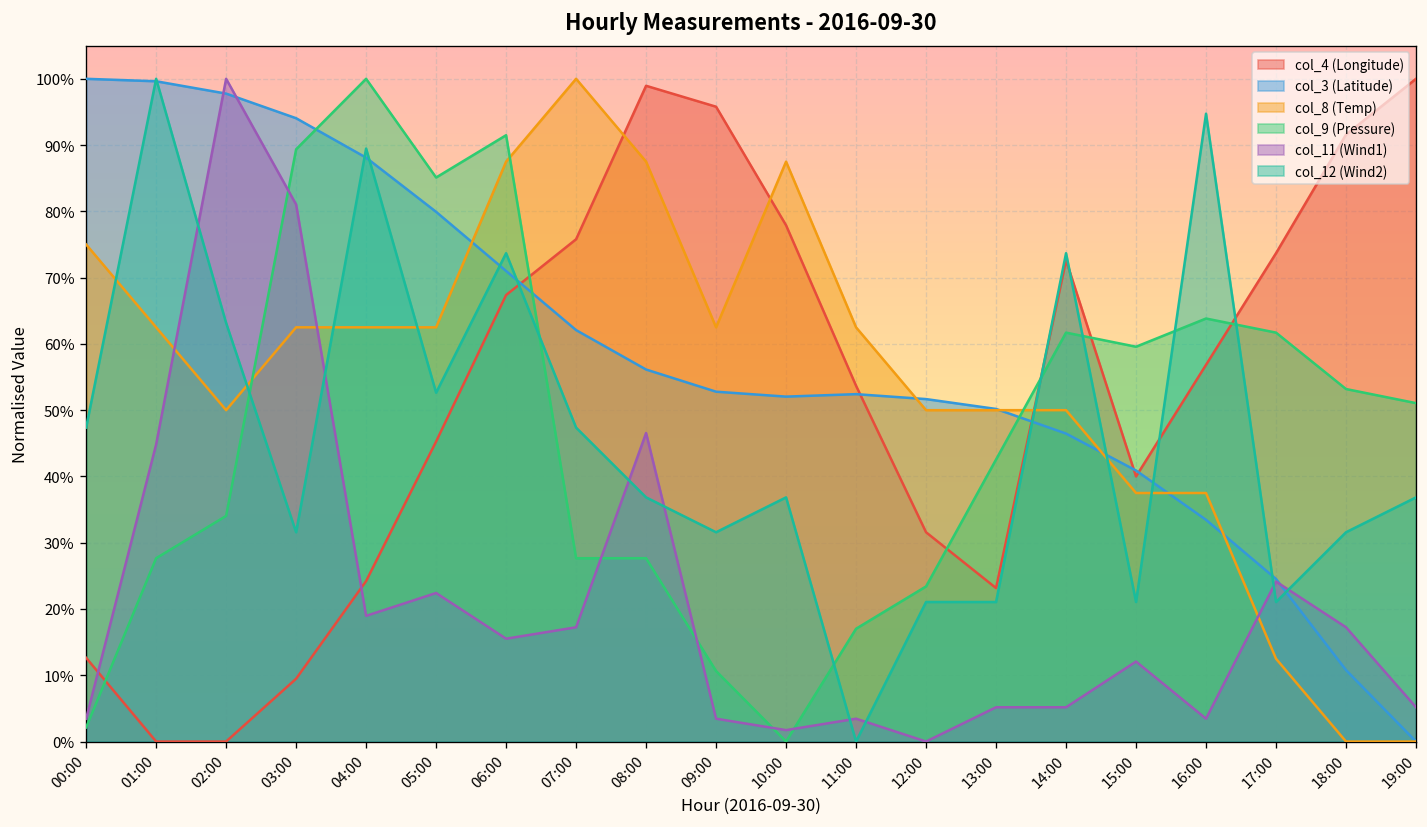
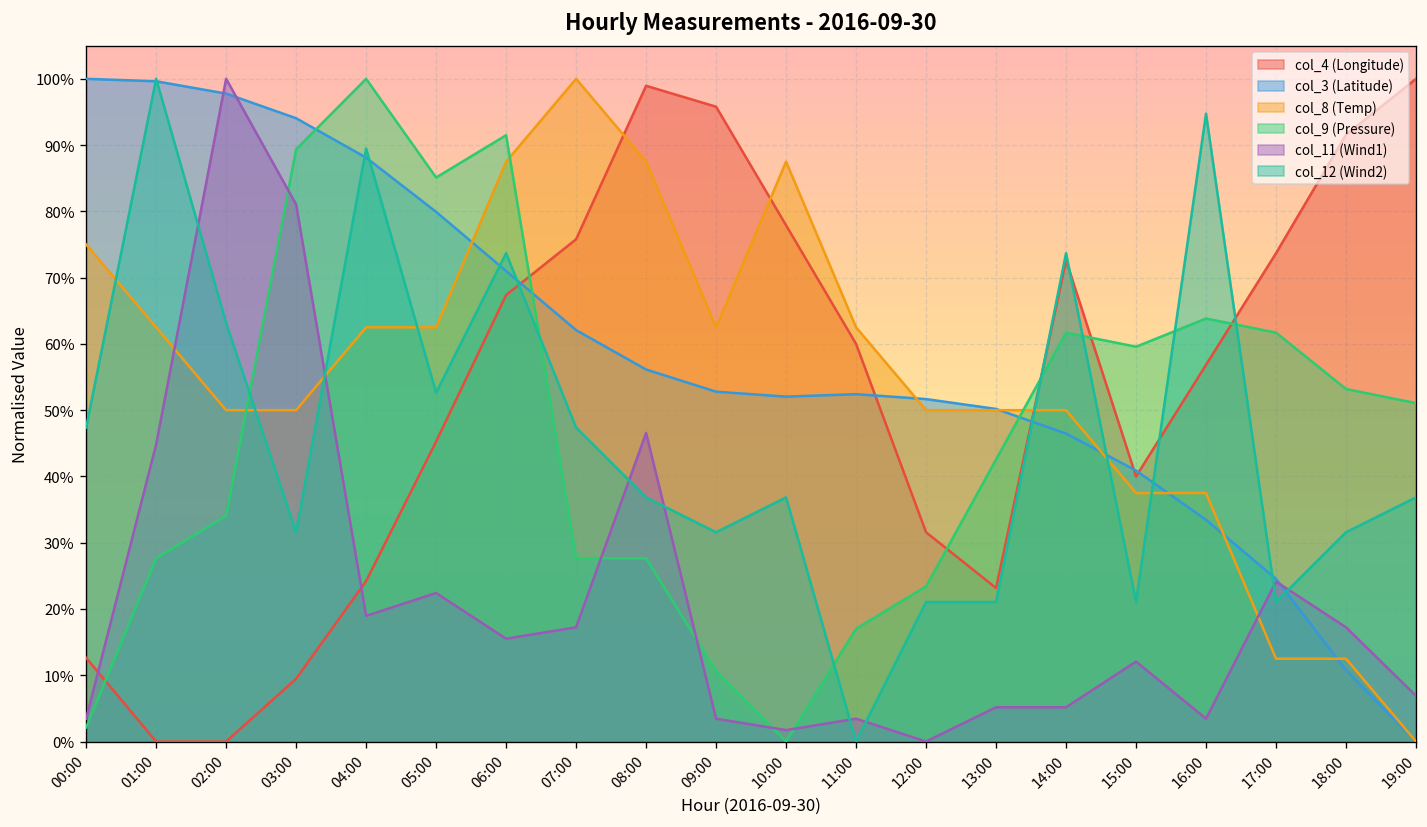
  {
    "col_4 (Longitude)": {
      "00:00": "13%",
      "01:00": "0%",
      "02:00": "0%",
      "03:00": "9%",
      "04:00": "24%",
      "05:00": "45%",
      "06:00": "67%",
      "07:00": "76%",
      "08:00": "99%",
      "09:00": "96%",
      "10:00": "78%",
-     "11:00": "54%",
+     "11:00": "60%",
      "12:00": "32%",
      "13:00": "23%",
      "14:00": "73%",
      "15:00": "40%",
      "16:00": "57%",
      "17:00": "74%",
      "19:00": "100%"
    },
    "col_8 (Temp)": {
      "00:00": "75%",
      "01:00": "62%",
      "02:00": "50%",
-     "03:00": "62%",
+     "03:00": "50%",
      "04:00": "62%",
      "05:00": "62%",
      "06:00": "88%",
      "07:00": "100%",
      "08:00": "88%",
      "09:00": "62%",
      "10:00": "88%",
      "11:00": "62%",
      "12:00": "50%",
      "14:00": "50%",
      "15:00": "37%",
      "16:00": "37%",
      "17:00": "12%",
-     "18:00": "0%"
+     "18:00": "12%"
    },
    "col_11 (Wind1)": {
      "00:00": "3%",
      "01:00": "45%",
      "02:00": "100%",
      "03:00": "81%",
      "04:00": "19%",
      "05:00": "22%",
      "06:00": "16%",
      "07:00": "17%",
      "08:00": "47%",
      "09:00": "3%",
      "10:00": "2%",
      "11:00": "3%",
      "12:00": "0%",
      "13:00": "5%",
      "14:00": "5%",
      "15:00": "12%",
      "16:00": "3%",
      "18:00": "17%",
-     "19:00": "5%"
+     "19:00": "7%"
    }
  }
